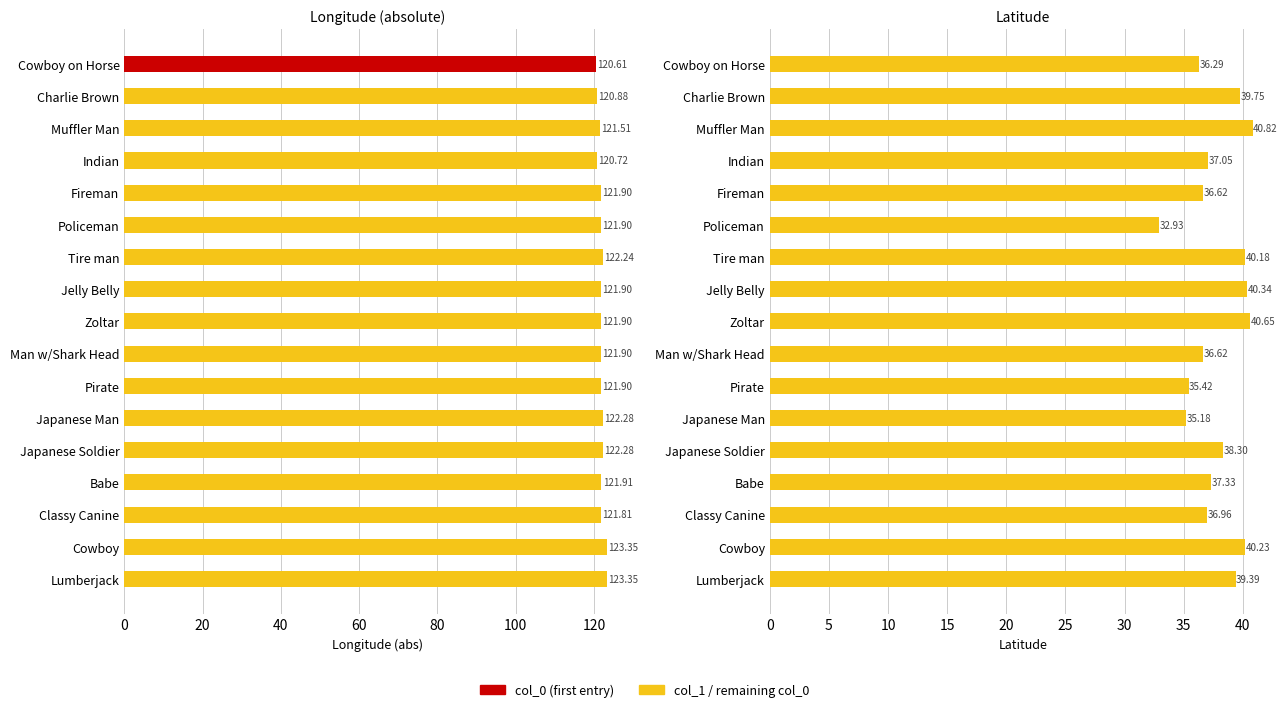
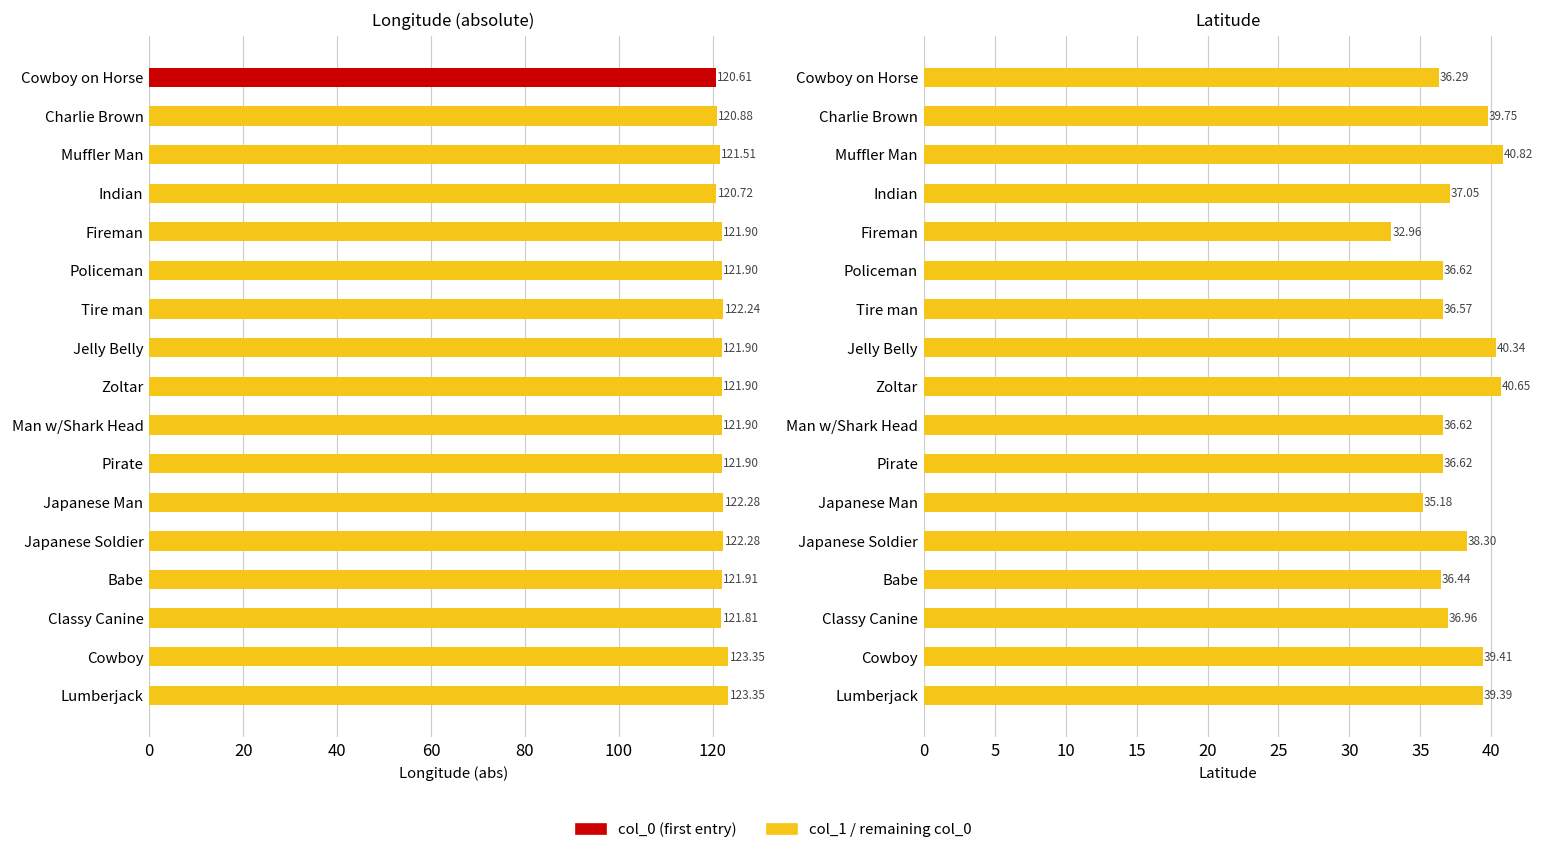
  {
    "Longitude (absolute)": {
      "Cowboy on Horse": 120.61,
      "Charlie Brown": 120.88,
      "Muffler Man": 121.51,
      "Indian": 120.72,
      "Fireman": 121.90,
      "Policeman": 121.90,
      "Tire man": 122.24,
      "Jelly Belly": 121.90,
      "Zoltar": 121.90,
      "Man w/Shark Head": 121.90,
      "Pirate": 121.90,
      "Japanese Man": 122.28,
      "Japanese Soldier": 122.28,
      "Babe": 121.91,
      "Classy Canine": 121.81,
      "Cowboy": 123.35,
      "Lumberjack": 123.35
    },
    "Latitude": {
      "Cowboy on Horse": 36.29,
      "Charlie Brown": 39.75,
      "Muffler Man": 40.82,
      "Indian": 37.05,
-     "Fireman": 36.62,
-     "Policeman": 32.93,
-     "Tire man": 40.18,
+     "Fireman": 32.96,
+     "Policeman": 36.62,
+     "Tire man": 36.57,
      "Jelly Belly": 40.34,
      "Zoltar": 40.65,
      "Man w/Shark Head": 36.62,
-     "Pirate": 35.42,
+     "Pirate": 36.62,
      "Japanese Man": 35.18,
      "Japanese Soldier": 38.30,
-     "Babe": 37.33,
+     "Babe": 36.44,
      "Classy Canine": 36.96,
-     "Cowboy": 40.23,
+     "Cowboy": 39.41,
      "Lumberjack": 39.39
    }
  }
